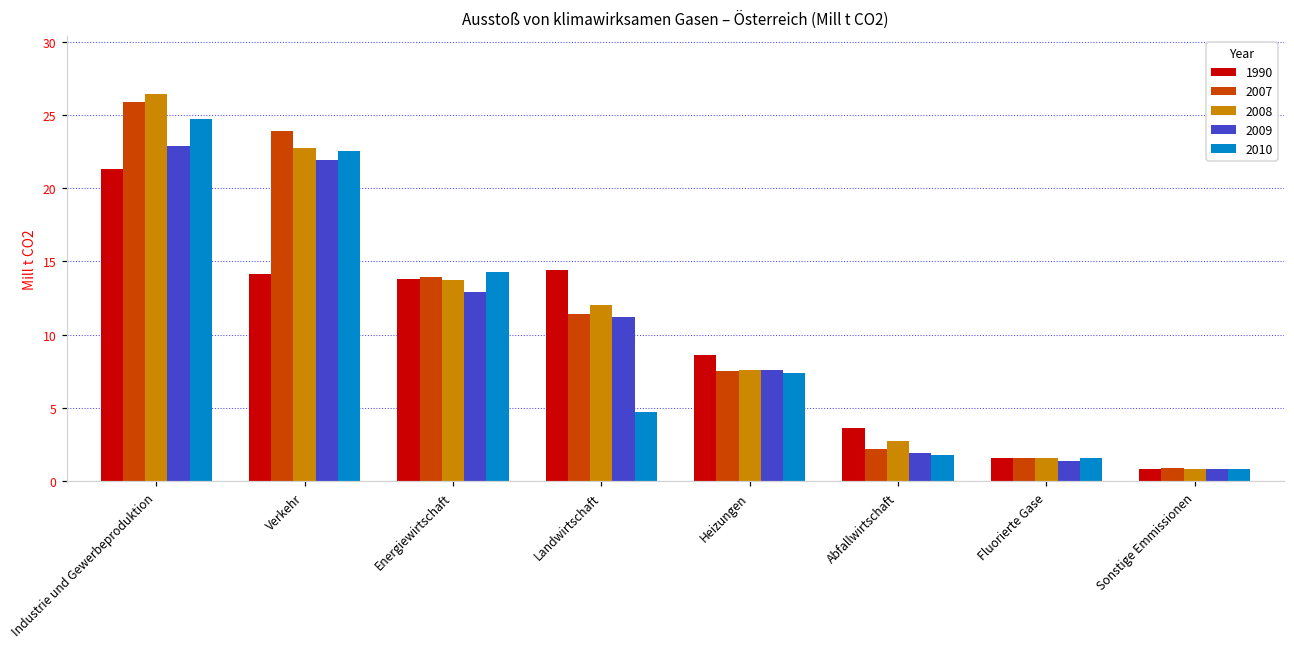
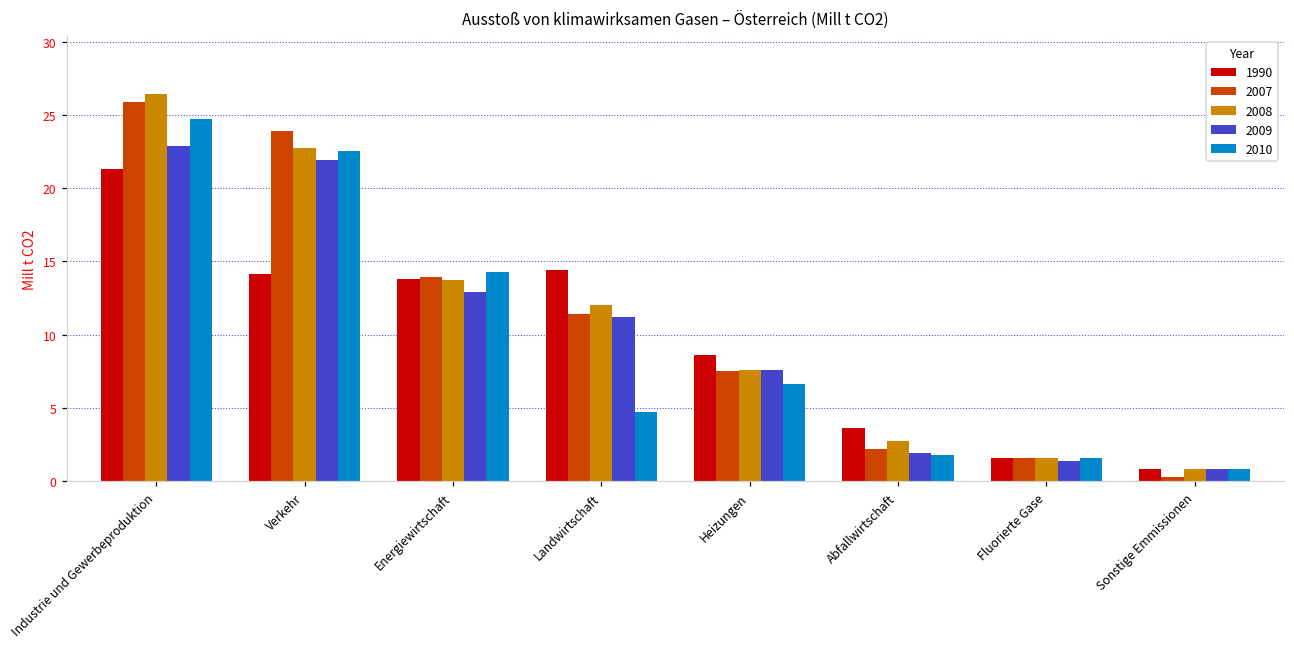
  {
    "1990": {
      "Industrie und Gewerbeproduktion": 21.3,
      "Verkehr": 14.1,
      "Energiewirtschaft": 13.8,
      "Landwirtschaft": 14.4,
      "Heizungen": 8.6,
      "Abfallwirtschaft": 3.6,
      "Fluorierte Gase": 1.6,
      "Sonstige Emmissionen": 0.8
    },
    "2007": {
      "Industrie und Gewerbeproduktion": 25.9,
      "Verkehr": 23.9,
      "Energiewirtschaft": 13.9,
      "Landwirtschaft": 11.4,
      "Heizungen": 7.5,
      "Abfallwirtschaft": 2.2,
      "Fluorierte Gase": 1.6,
-     "Sonstige Emmissionen": 0.9
+     "Sonstige Emmissionen": 0.3
    },
    "2008": {
      "Industrie und Gewerbeproduktion": 26.4,
      "Verkehr": 22.7,
      "Energiewirtschaft": 13.7,
      "Landwirtschaft": 12.0,
      "Heizungen": 7.6,
      "Abfallwirtschaft": 2.7,
      "Fluorierte Gase": 1.6,
      "Sonstige Emmissionen": 0.8
    },
    "2009": {
      "Industrie und Gewerbeproduktion": 22.9,
      "Verkehr": 21.9,
      "Energiewirtschaft": 12.9,
      "Landwirtschaft": 11.2,
      "Heizungen": 7.6,
      "Abfallwirtschaft": 1.9,
      "Fluorierte Gase": 1.4,
      "Sonstige Emmissionen": 0.8
    },
    "2010": {
      "Industrie und Gewerbeproduktion": 24.7,
      "Verkehr": 22.5,
      "Energiewirtschaft": 14.3,
      "Landwirtschaft": 4.7,
-     "Heizungen": 7.4,
+     "Heizungen": 6.6,
      "Abfallwirtschaft": 1.8,
      "Fluorierte Gase": 1.6,
      "Sonstige Emmissionen": 0.8
    }
  }
